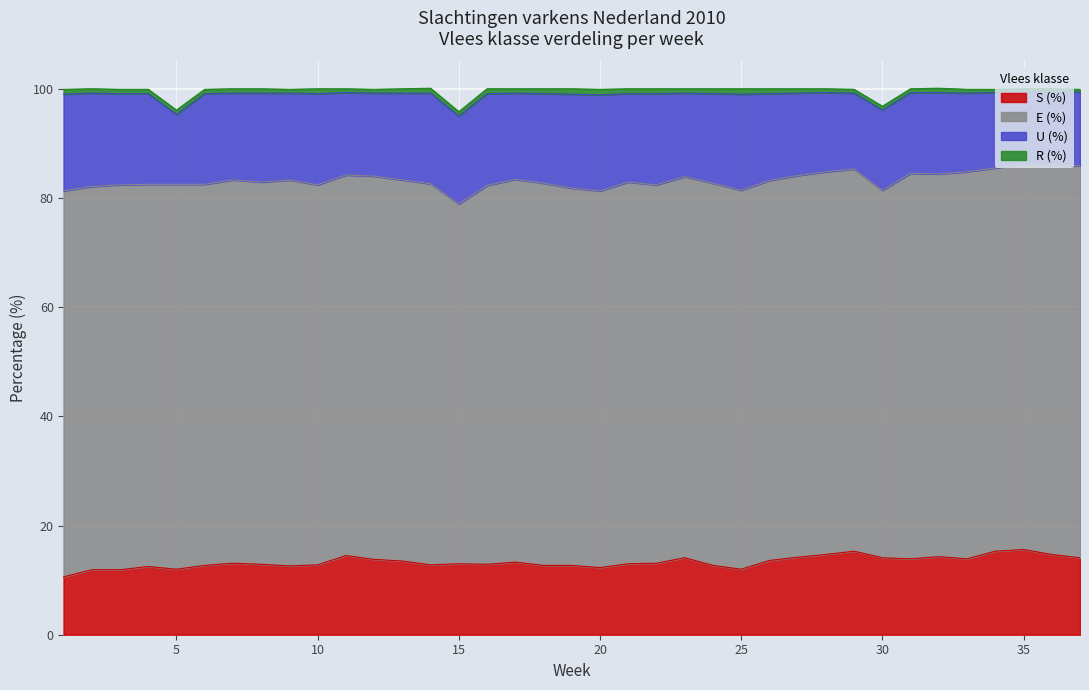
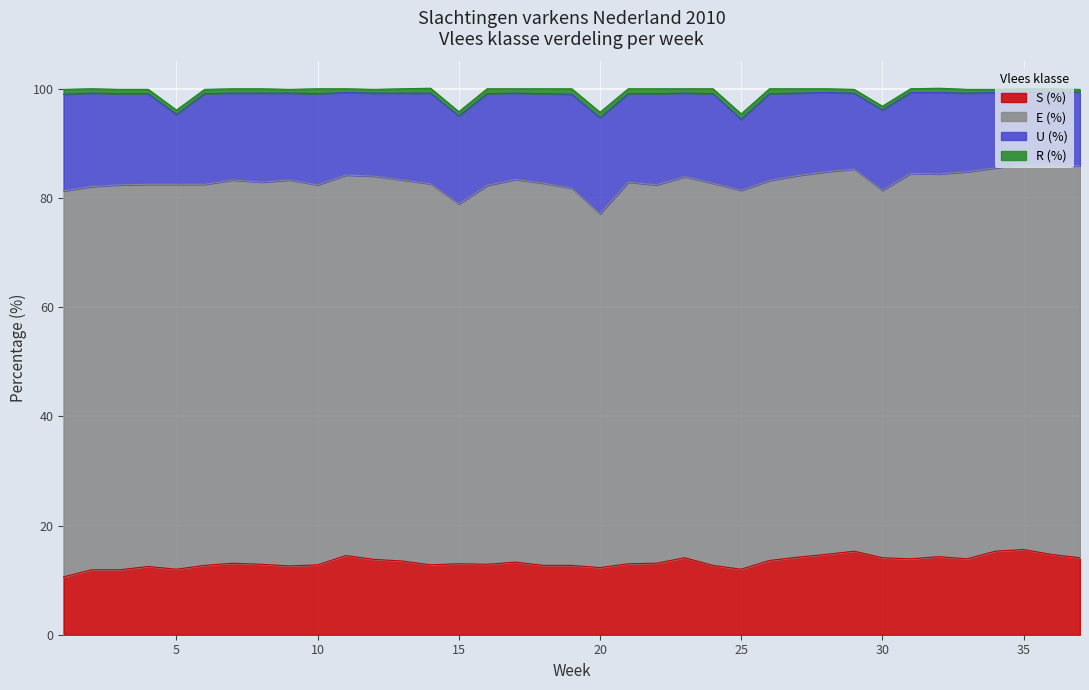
  {
    "S (%)": {
      "5": 12,
      "10": 13,
      "15": 13,
      "20": 12,
      "25": 12,
      "30": 14,
      "35": 16
    },
    "E (%)": {
      "5": 71,
      "10": 70,
      "15": 66,
-     "20": 69,
+     "20": 65,
      "25": 69,
      "30": 67
    },
    "U (%)": {
      "5": 13,
      "10": 17,
      "15": 16,
      "20": 18,
-     "25": 18,
+     "25": 13,
      "30": 15
    },
    "R (%)": {
      "5": 1,
      "10": 1,
      "15": 1,
      "20": 1,
      "25": 1,
      "30": 1
    }
  }
